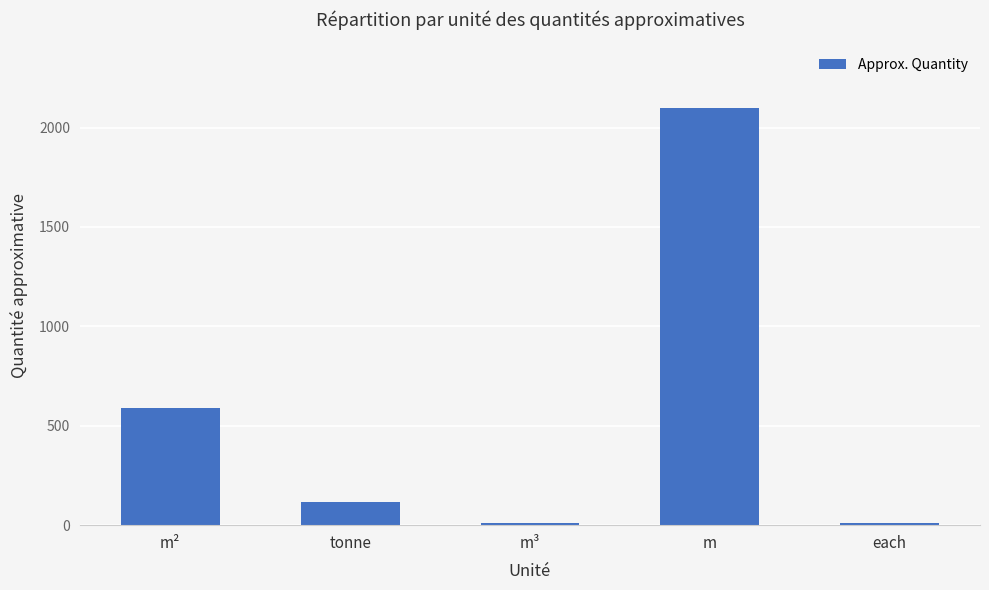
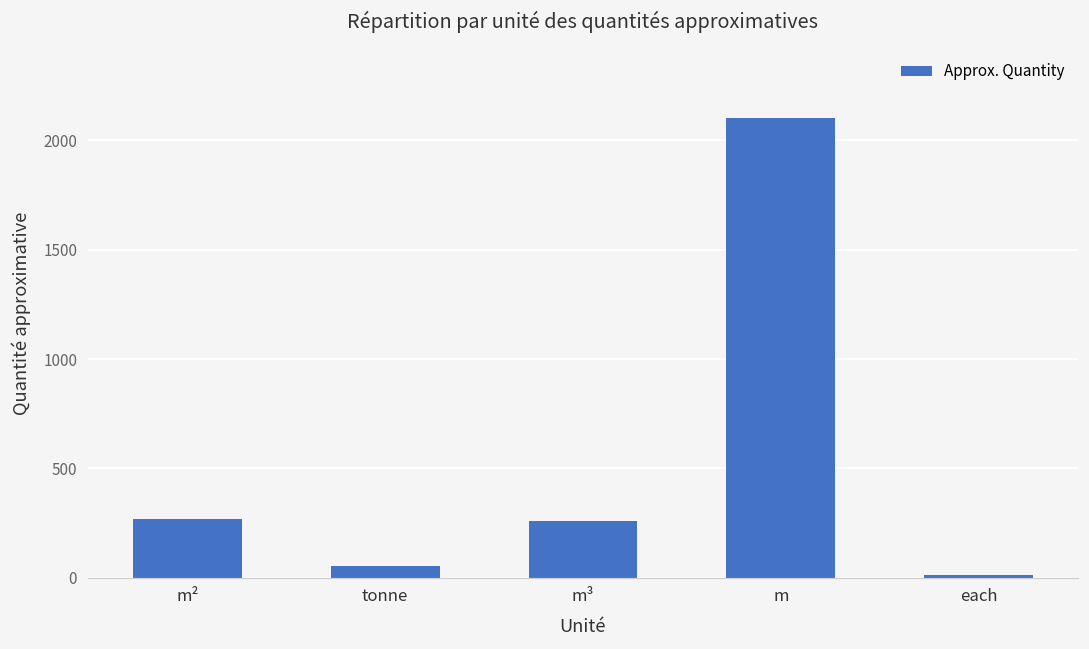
  {
-   "m²": 590,
-   "tonne": 120,
-   "m³": 10,
+   "m²": 270,
+   "tonne": 60,
+   "m³": 260,
    "m": 2100
  }
